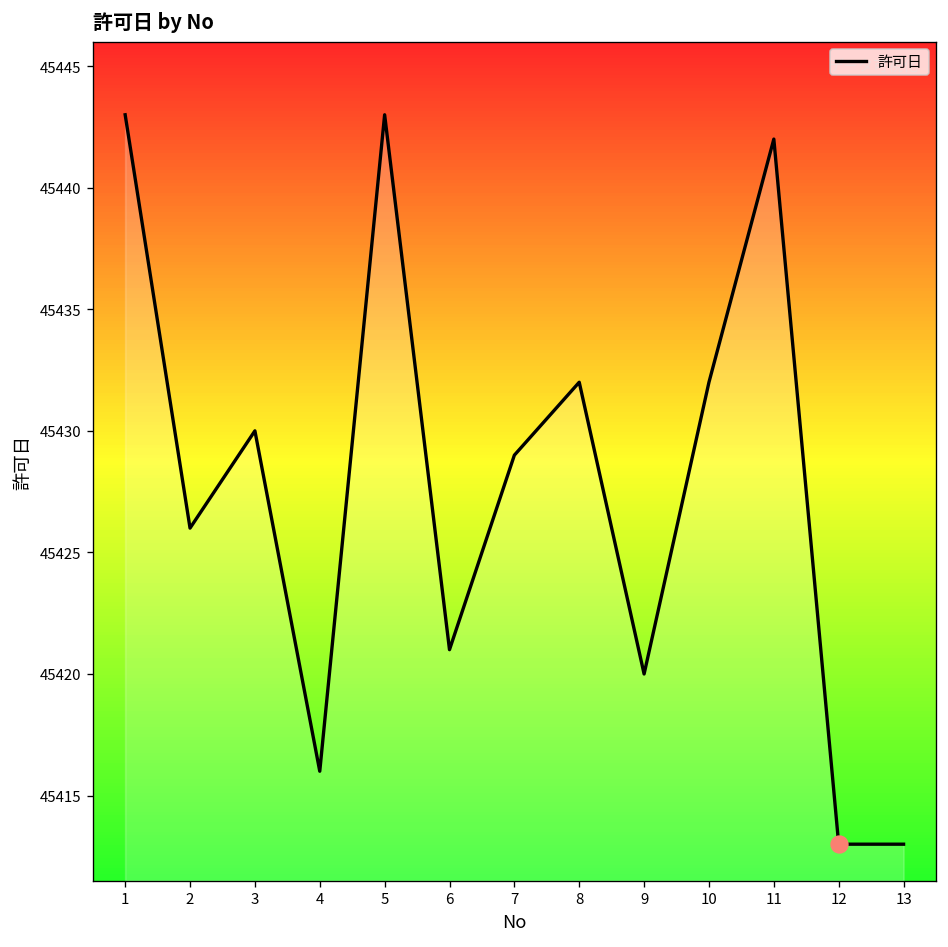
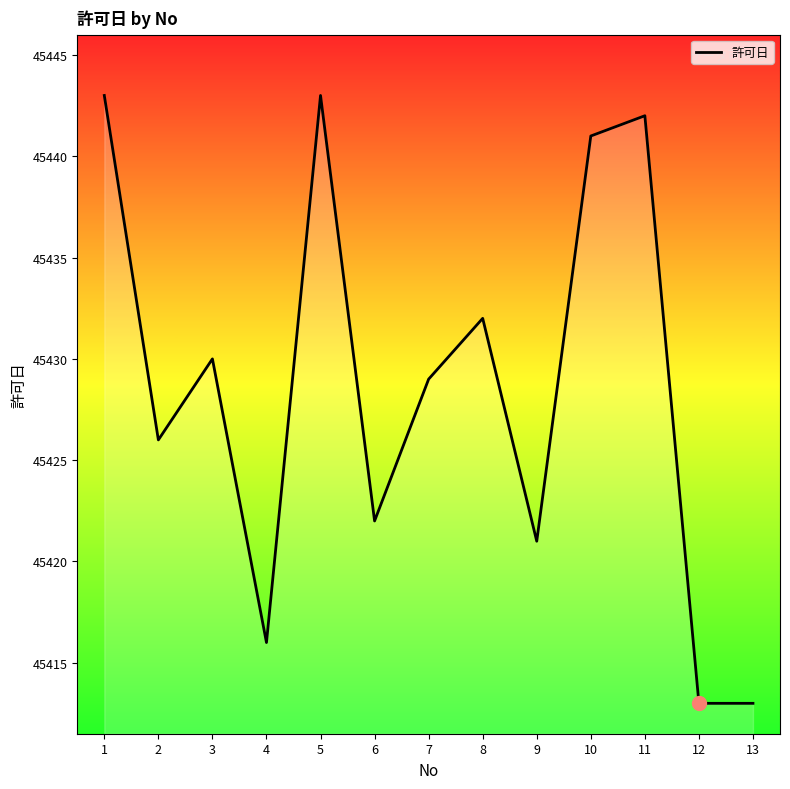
  {
    "許可日": {
      "1": 45443,
      "2": 45426,
      "3": 45430,
      "4": 45416,
      "5": 45443,
-     "6": 45421,
+     "6": 45422,
      "7": 45429,
      "8": 45432,
-     "9": 45420,
-     "10": 45432,
+     "9": 45421,
+     "10": 45441,
      "11": 45442,
      "13": 45413
    }
  }
